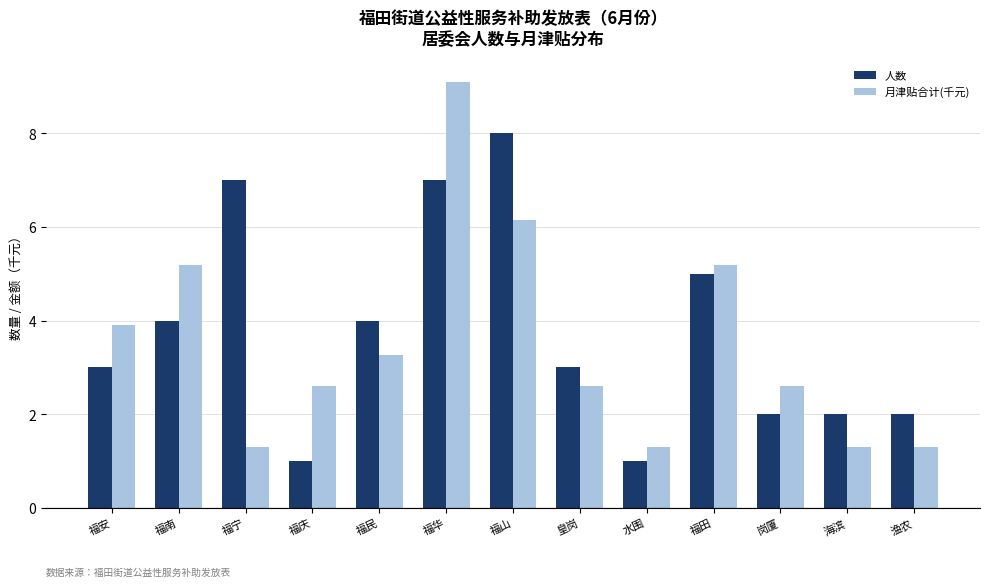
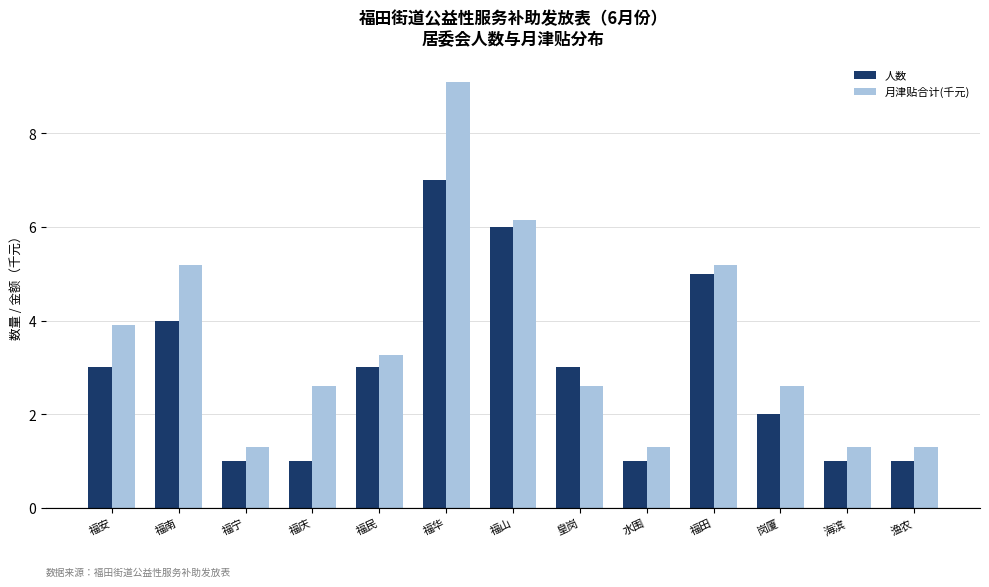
  {
    "人数": {
      "福安": 3,
      "福南": 4,
-     "福宁": 7,
+     "福宁": 1,
      "福庆": 1,
-     "福民": 4,
+     "福民": 3,
      "福华": 7,
-     "福山": 8,
+     "福山": 6,
      "皇岗": 3,
      "水围": 1,
      "福田": 5,
      "岗厦": 2,
-     "海滨": 2,
-     "渔农": 2
+     "海滨": 1,
+     "渔农": 1
    },
    "月津贴合计(千元)": {
      "福安": 3.9,
      "福南": 5.2,
      "福宁": 1.3,
      "福庆": 2.6,
      "福民": 3.3,
      "福华": 9.1,
      "福山": 6.2,
      "皇岗": 2.6,
      "水围": 1.3,
      "福田": 5.2,
      "岗厦": 2.6,
      "海滨": 1.3,
      "渔农": 1.3
    }
  }
